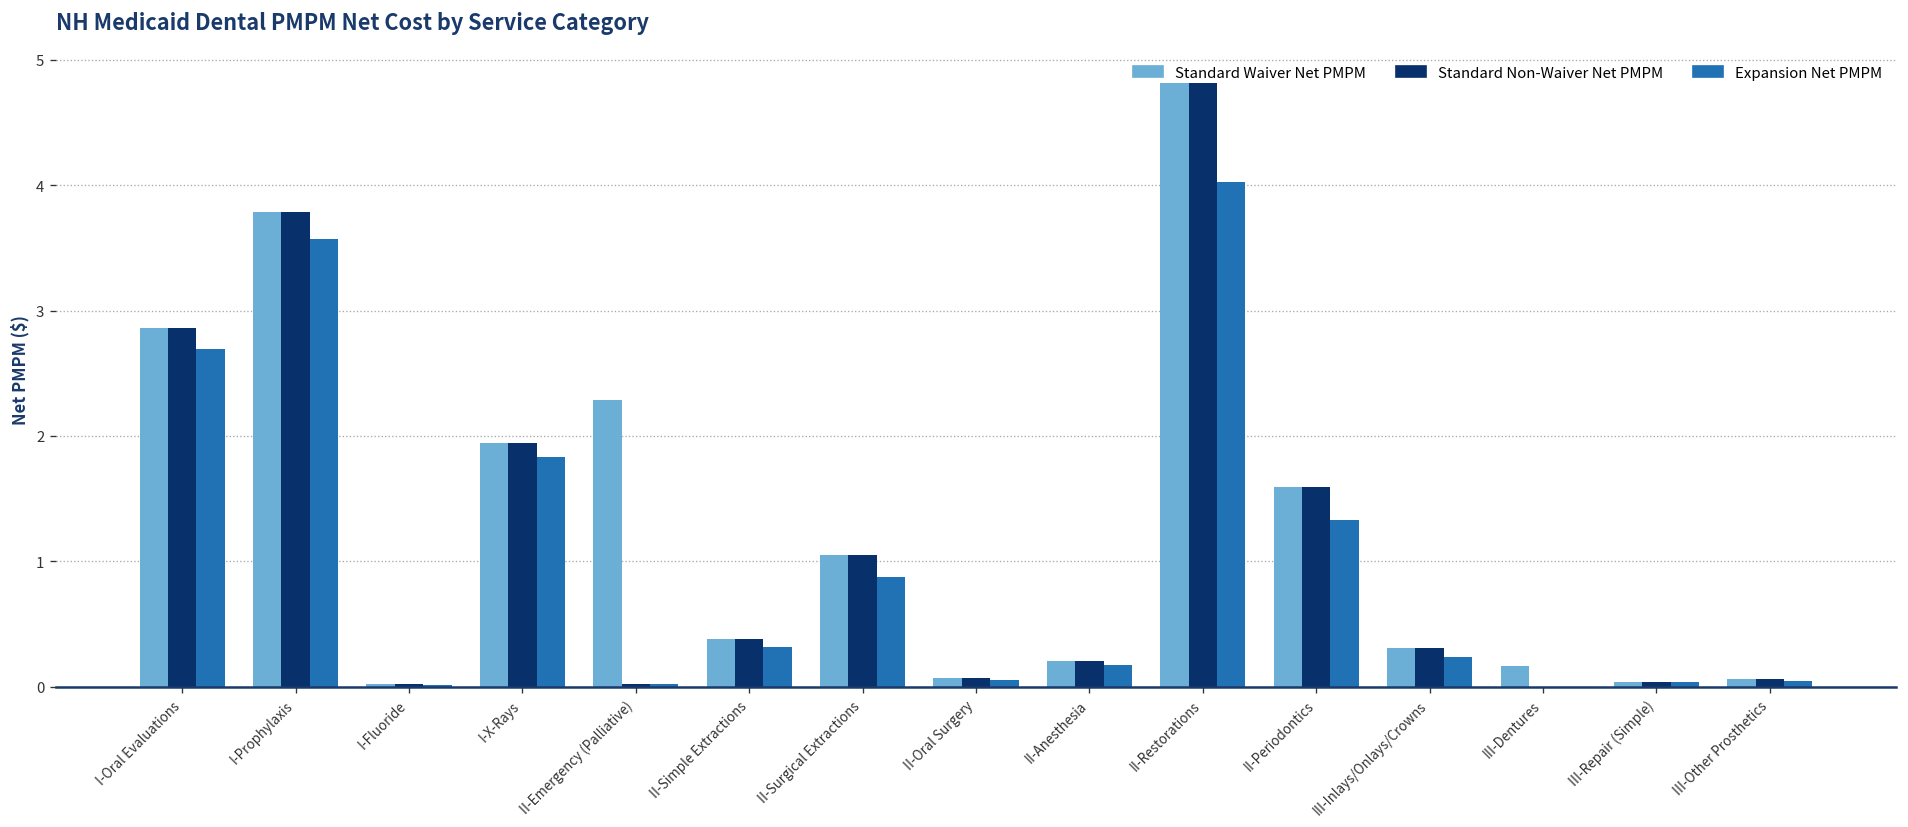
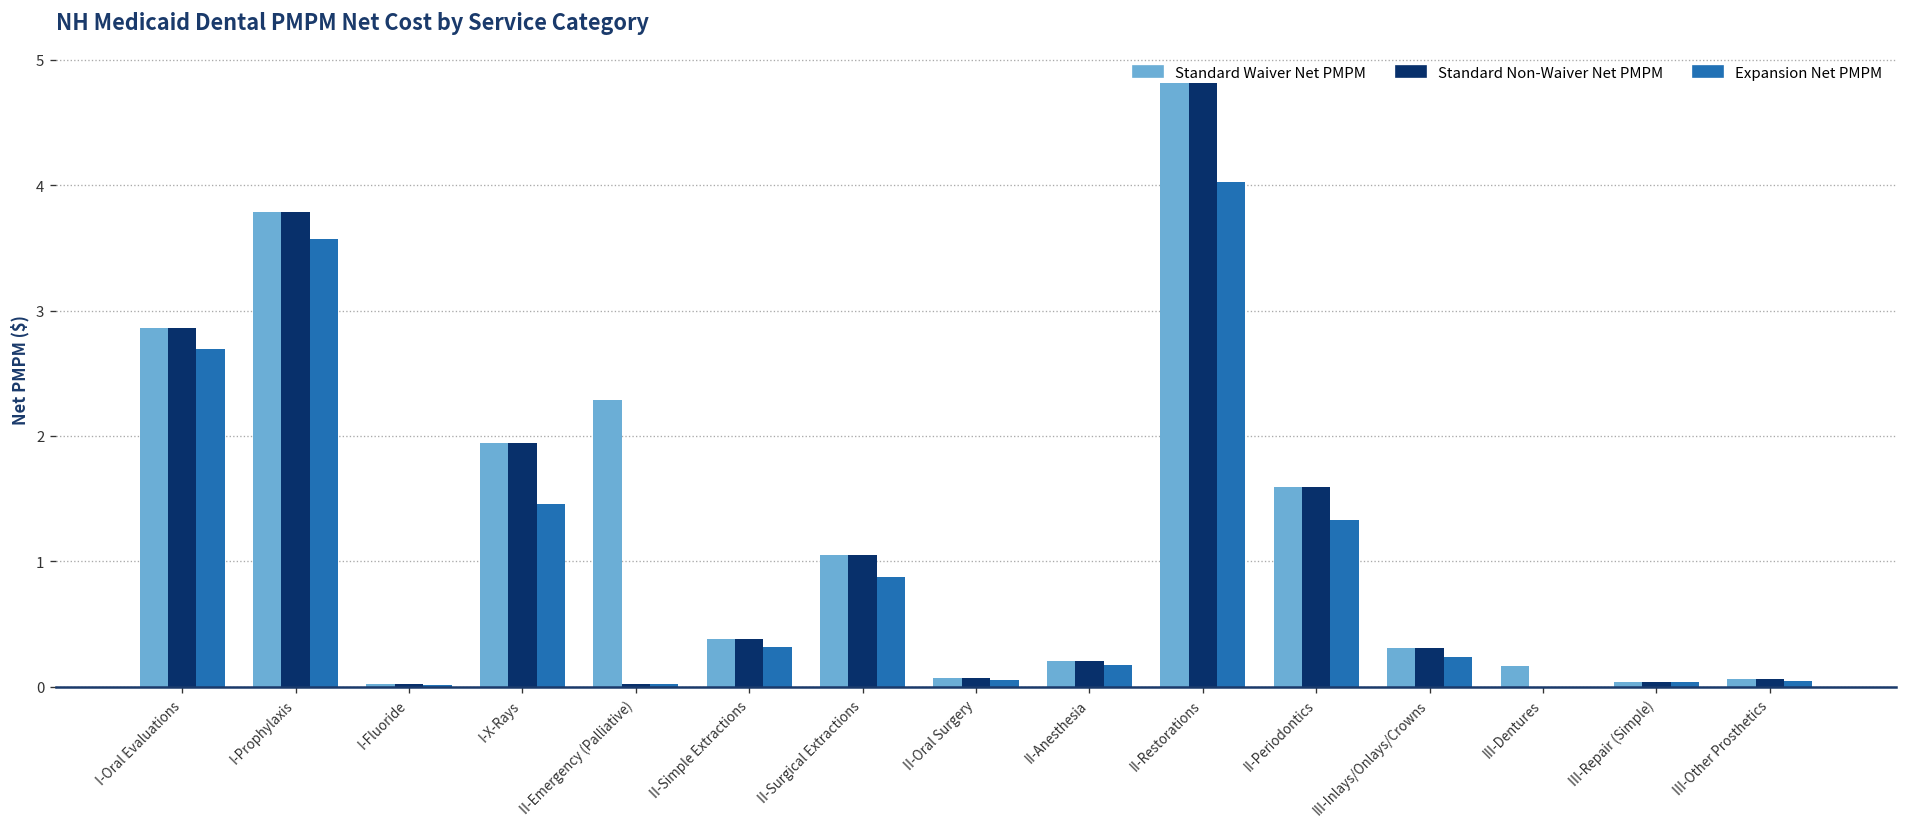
  {
    "Standard Waiver Net PMPM": {
      "I-Oral Evaluations": 2.86,
      "I-Prophylaxis": 3.79,
      "I-X-Rays": 1.94,
      "II-Emergency (Palliative)": 2.29,
      "II-Simple Extractions": 0.38,
      "II-Surgical Extractions": 1.05,
      "II-Oral Surgery": 0.07,
      "II-Anesthesia": 0.20,
      "II-Restorations": 4.82,
      "II-Periodontics": 1.59,
      "III-Inlays/Onlays/Crowns": 0.31,
      "III-Dentures": 0.16,
      "III-Repair (Simple)": 0.04,
      "III-Other Prosthetics": 0.06
    },
    "Standard Non-Waiver Net PMPM": {
      "I-Oral Evaluations": 2.86,
      "I-Prophylaxis": 3.79,
      "I-X-Rays": 1.94,
      "II-Simple Extractions": 0.38,
      "II-Surgical Extractions": 1.05,
      "II-Oral Surgery": 0.07,
      "II-Anesthesia": 0.20,
      "II-Restorations": 4.82,
      "II-Periodontics": 1.59,
      "III-Inlays/Onlays/Crowns": 0.31,
      "III-Dentures": 0.00,
      "III-Repair (Simple)": 0.04,
      "III-Other Prosthetics": 0.06
    },
    "Expansion Net PMPM": {
      "I-Oral Evaluations": 2.69,
      "I-Prophylaxis": 3.57,
-     "I-X-Rays": 1.83,
+     "I-X-Rays": 1.46,
      "II-Simple Extractions": 0.32,
      "II-Surgical Extractions": 0.87,
      "II-Oral Surgery": 0.05,
      "II-Anesthesia": 0.17,
      "II-Restorations": 4.02,
      "II-Periodontics": 1.33,
      "III-Inlays/Onlays/Crowns": 0.23,
      "III-Dentures": 0.00,
      "III-Repair (Simple)": 0.04,
      "III-Other Prosthetics": 0.05
    }
  }
